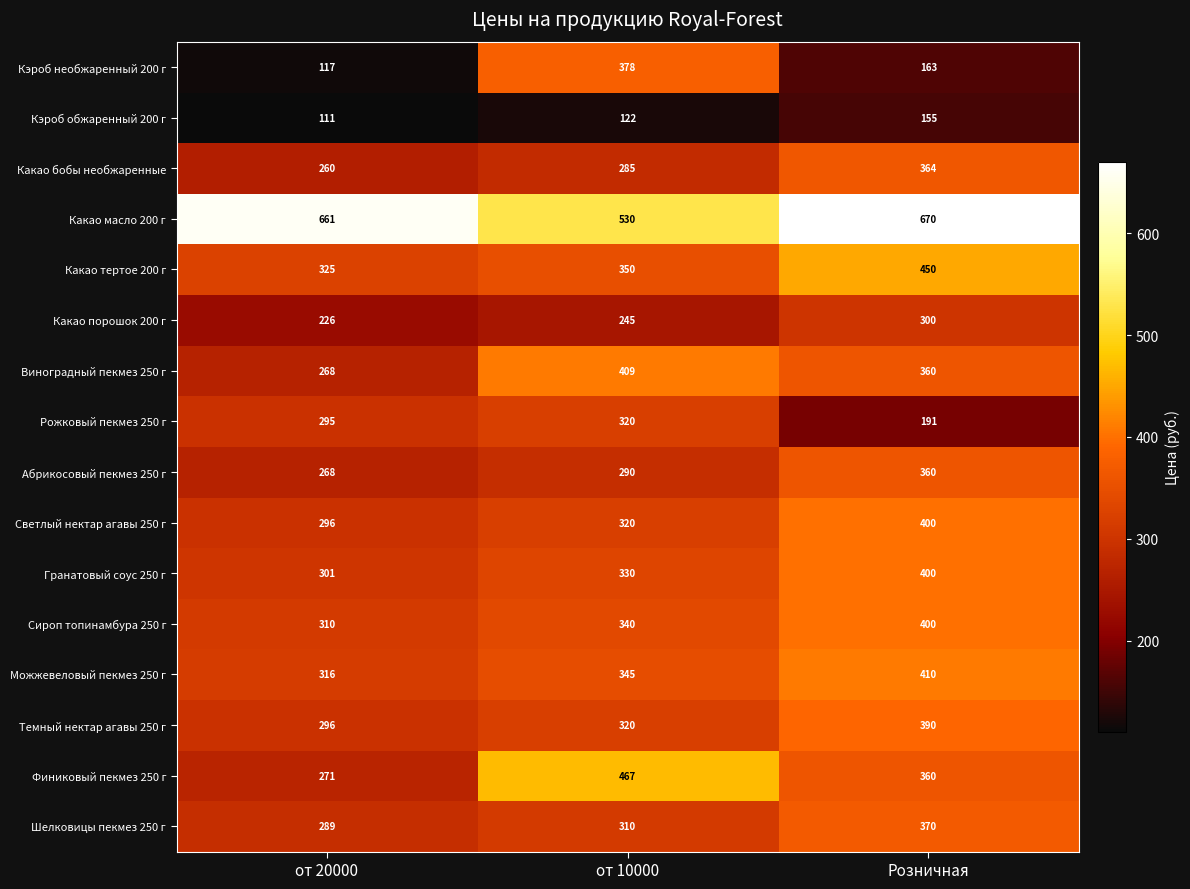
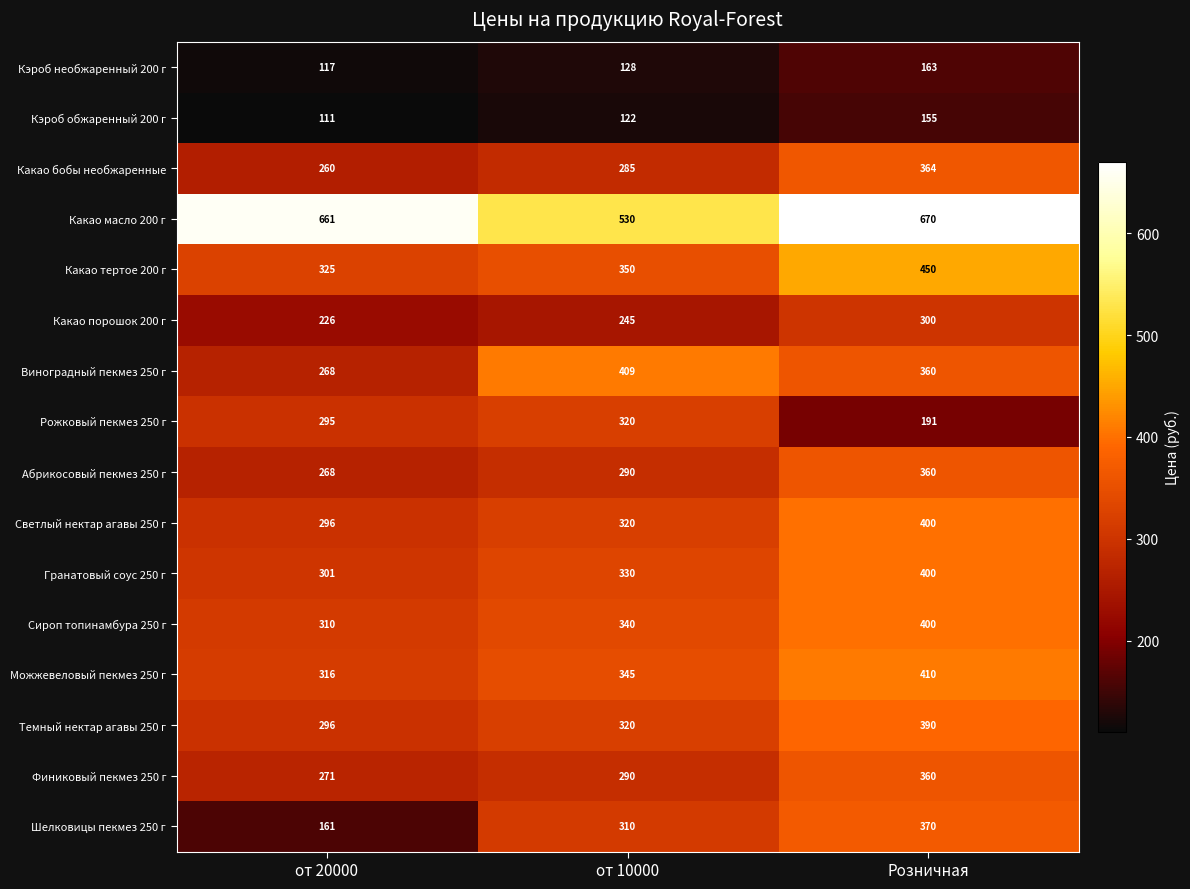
  {
    "Кэроб необжаренный 200 г": {
      "от 20000": 117,
-     "от 10000": 378,
+     "от 10000": 128,
      "Розничная": 163
    },
    "Кэроб обжаренный 200 г": {
      "от 20000": 111,
      "от 10000": 122,
      "Розничная": 155
    },
    "Какао бобы необжаренные": {
      "от 20000": 260,
      "от 10000": 285,
      "Розничная": 364
    },
    "Какао масло 200 г": {
      "от 20000": 661,
      "от 10000": 530,
      "Розничная": 670
    },
    "Какао тертое 200 г": {
      "от 20000": 325,
      "от 10000": 350,
      "Розничная": 450
    },
    "Какао порошок 200 г": {
      "от 20000": 226,
      "от 10000": 245,
      "Розничная": 300
    },
    "Виноградный пекмез 250 г": {
      "от 20000": 268,
      "от 10000": 409,
      "Розничная": 360
    },
    "Рожковый пекмез 250 г": {
      "от 20000": 295,
      "от 10000": 320,
      "Розничная": 191
    },
    "Абрикосовый пекмез 250 г": {
      "от 20000": 268,
      "от 10000": 290,
      "Розничная": 360
    },
    "Светлый нектар агавы 250 г": {
      "от 20000": 296,
      "от 10000": 320,
      "Розничная": 400
    },
    "Гранатовый соус 250 г": {
      "от 20000": 301,
      "от 10000": 330,
      "Розничная": 400
    },
    "Сироп топинамбура 250 г": {
      "от 20000": 310,
      "от 10000": 340,
      "Розничная": 400
    },
    "Можжевеловый пекмез 250 г": {
      "от 20000": 316,
      "от 10000": 345,
      "Розничная": 410
    },
    "Темный нектар агавы 250 г": {
      "от 20000": 296,
      "от 10000": 320,
      "Розничная": 390
    },
    "Финиковый пекмез 250 г": {
      "от 20000": 271,
-     "от 10000": 467,
+     "от 10000": 290,
      "Розничная": 360
    },
    "Шелковицы пекмез 250 г": {
-     "от 20000": 289,
+     "от 20000": 161,
      "от 10000": 310,
      "Розничная": 370
    }
  }
